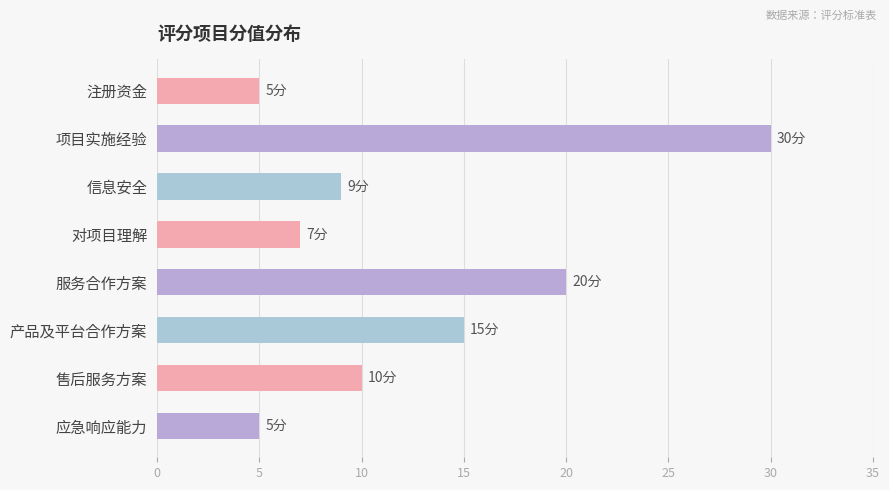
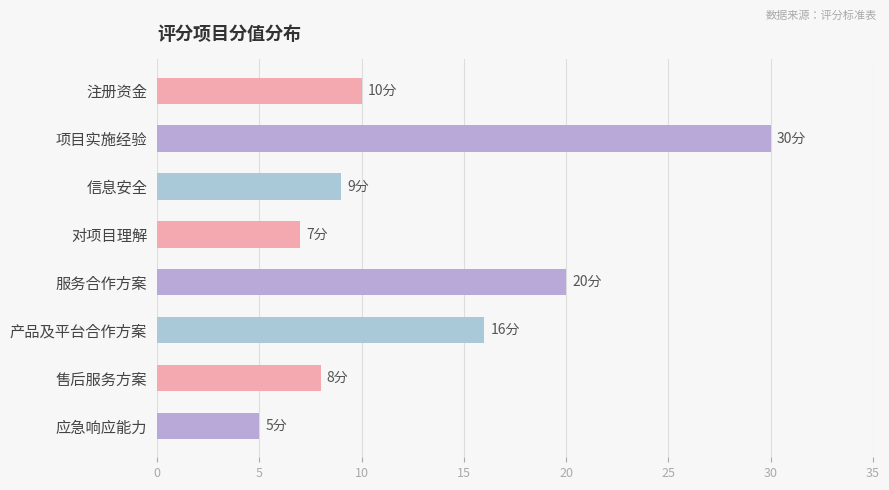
  {
-   "注册资金": "5分",
+   "注册资金": "10分",
    "项目实施经验": "30分",
    "信息安全": "9分",
    "对项目理解": "7分",
    "服务合作方案": "20分",
-   "产品及平台合作方案": "15分",
-   "售后服务方案": "10分",
+   "产品及平台合作方案": "16分",
+   "售后服务方案": "8分",
    "应急响应能力": "5分"
  }
